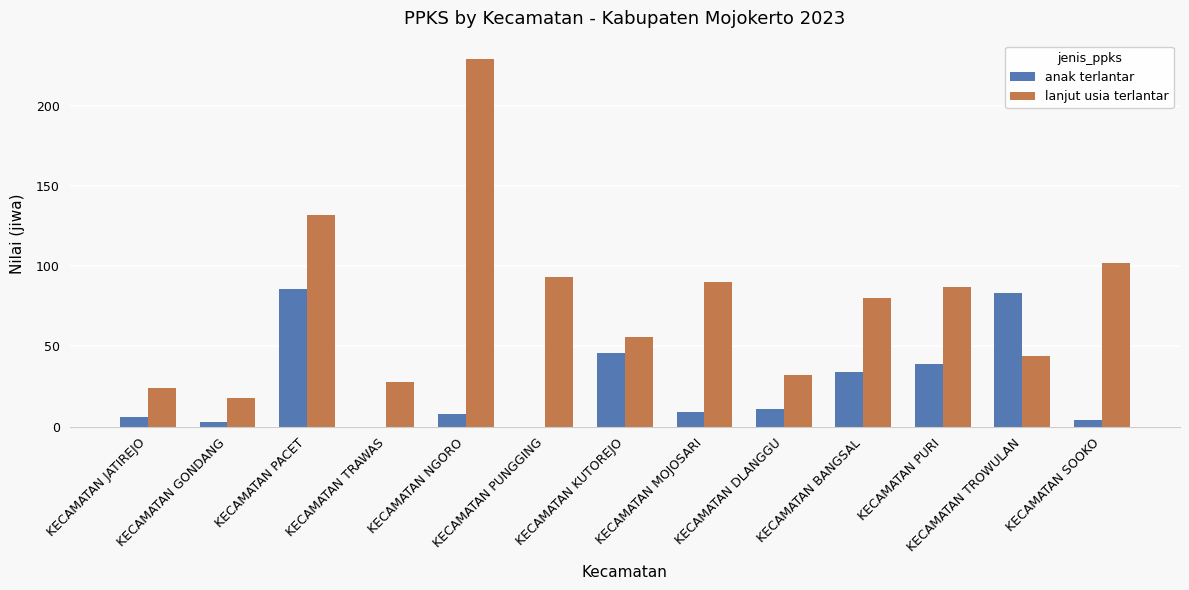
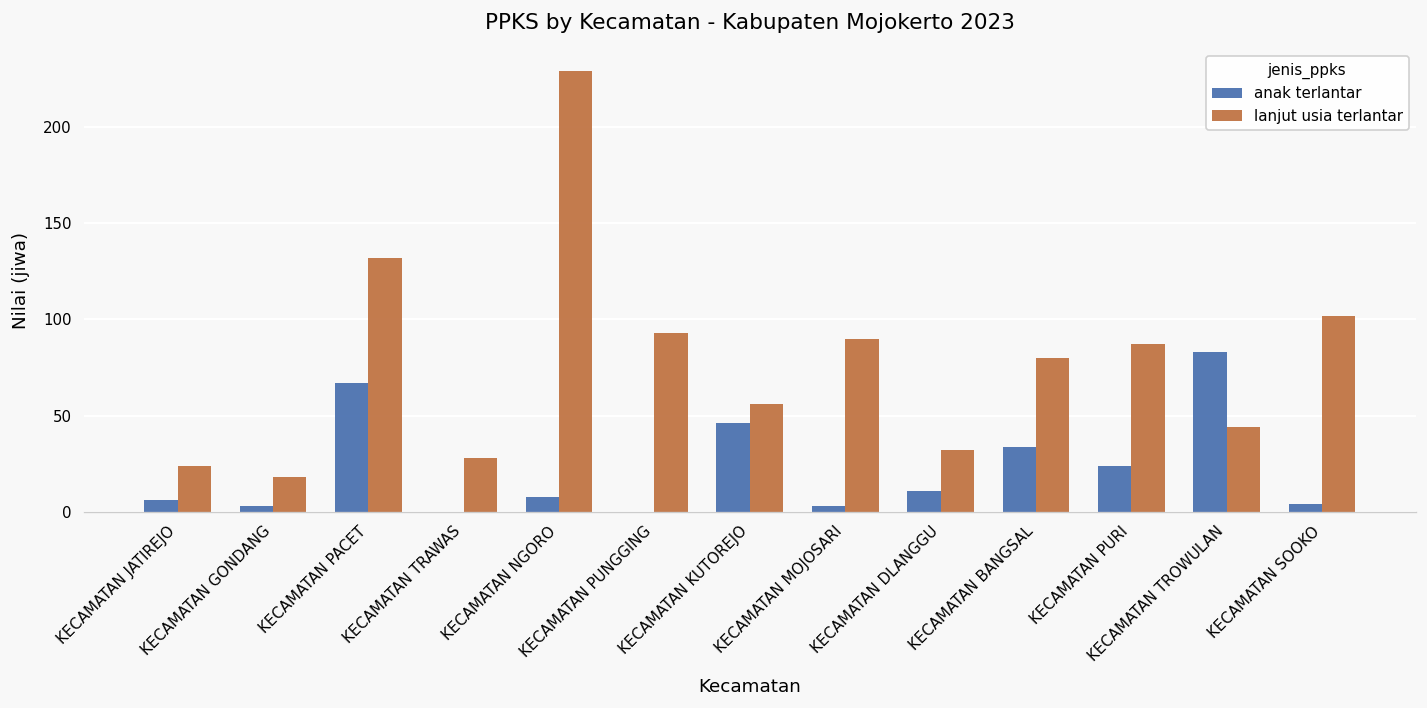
  {
    "anak terlantar": {
      "KECAMATAN JATIREJO": 6,
      "KECAMATAN GONDANG": 3,
-     "KECAMATAN PACET": 86,
+     "KECAMATAN PACET": 67,
      "KECAMATAN TRAWAS": 0,
      "KECAMATAN NGORO": 8,
      "KECAMATAN PUNGGING": 0,
      "KECAMATAN KUTOREJO": 46,
-     "KECAMATAN MOJOSARI": 9,
+     "KECAMATAN MOJOSARI": 3,
      "KECAMATAN DLANGGU": 11,
      "KECAMATAN BANGSAL": 34,
-     "KECAMATAN PURI": 39,
+     "KECAMATAN PURI": 24,
      "KECAMATAN TROWULAN": 83,
      "KECAMATAN SOOKO": 4
    },
    "lanjut usia terlantar": {
      "KECAMATAN JATIREJO": 24,
      "KECAMATAN GONDANG": 18,
      "KECAMATAN PACET": 132,
      "KECAMATAN TRAWAS": 28,
      "KECAMATAN NGORO": 229,
      "KECAMATAN PUNGGING": 93,
      "KECAMATAN KUTOREJO": 56,
      "KECAMATAN MOJOSARI": 90,
      "KECAMATAN DLANGGU": 32,
      "KECAMATAN BANGSAL": 80,
      "KECAMATAN PURI": 87,
      "KECAMATAN TROWULAN": 44,
      "KECAMATAN SOOKO": 102
    }
  }
